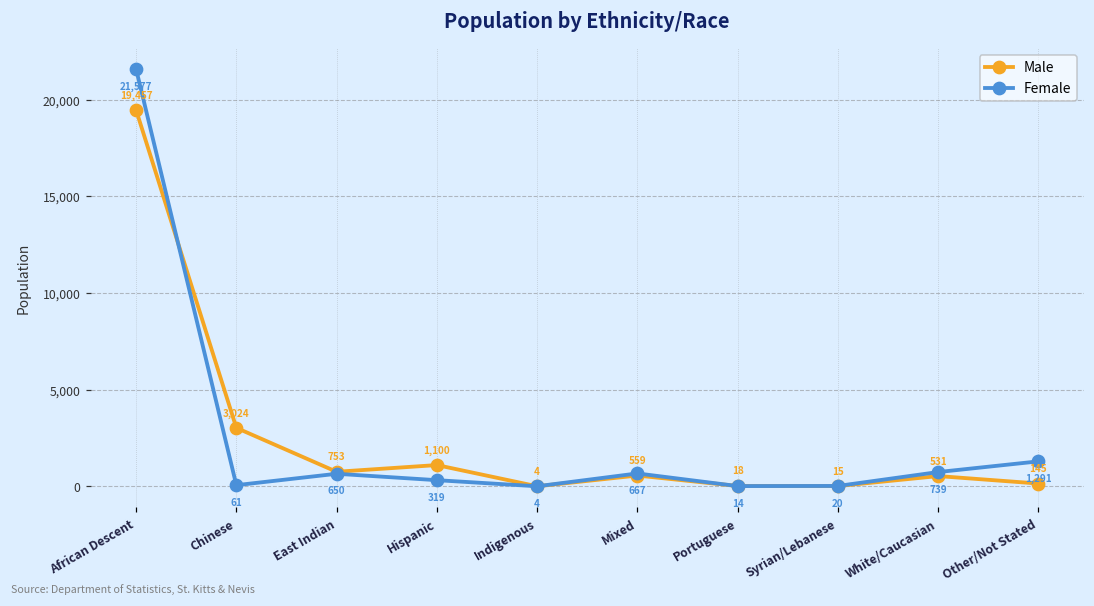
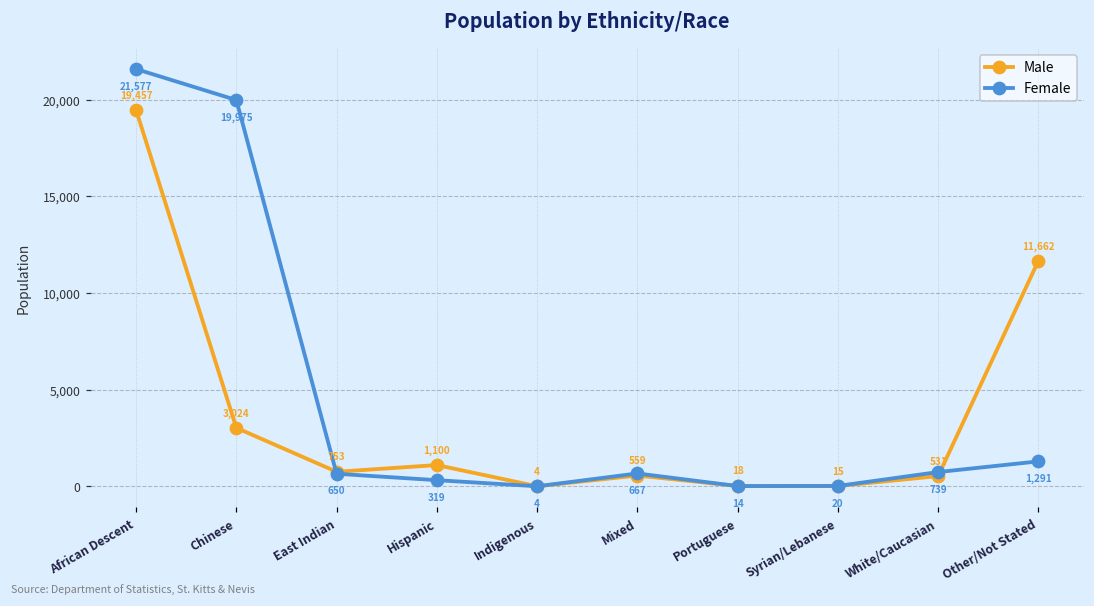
  {
    "Male": {
      "African Descent": "19,457",
      "Chinese": "3,024",
      "Hispanic": "1,100",
      "White/Caucasian": "531",
-     "Other/Not Stated": "145"
+     "Other/Not Stated": "11,662"
    },
    "Female": {
      "African Descent": "21,577",
-     "Chinese": "61",
+     "Chinese": "19,975",
      "Hispanic": "319",
      "White/Caucasian": "739",
      "Other/Not Stated": "1,291"
    }
  }
